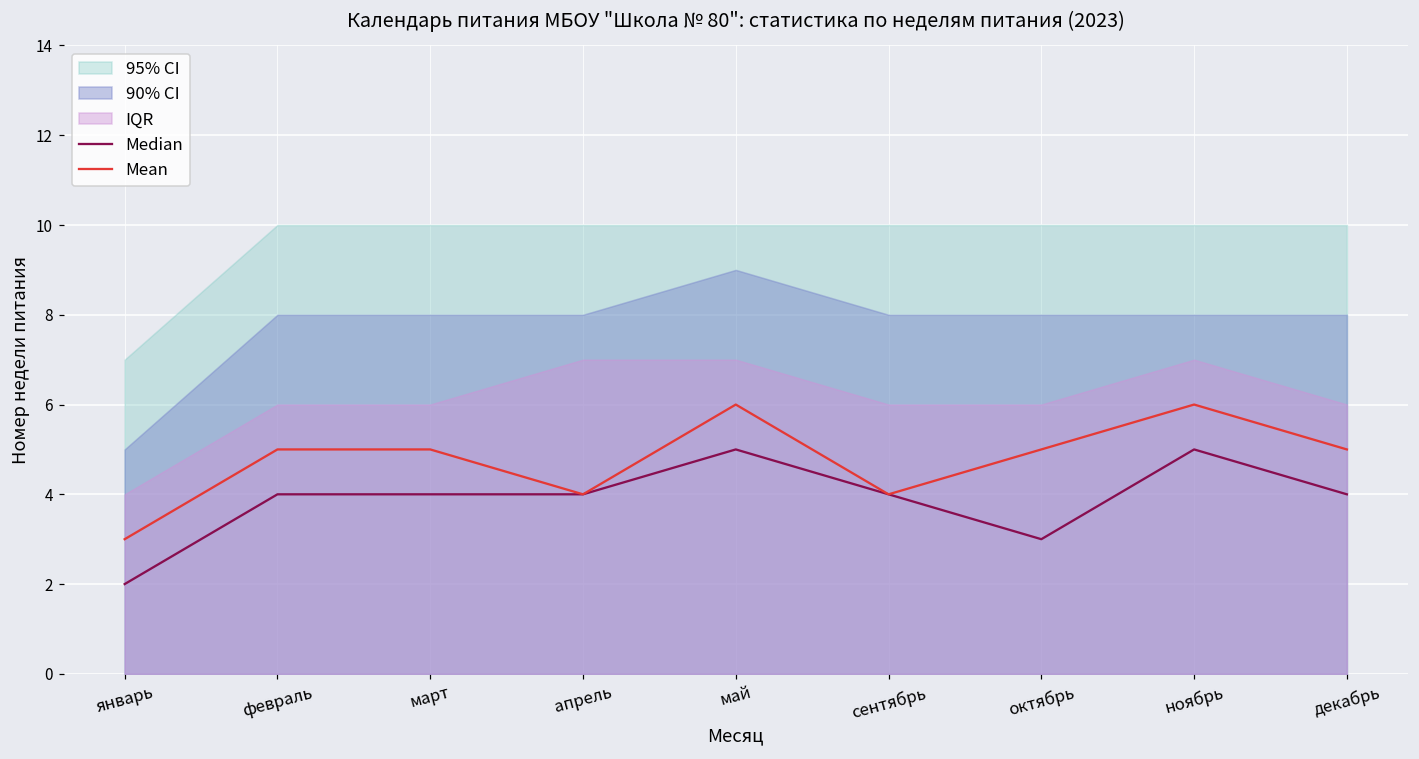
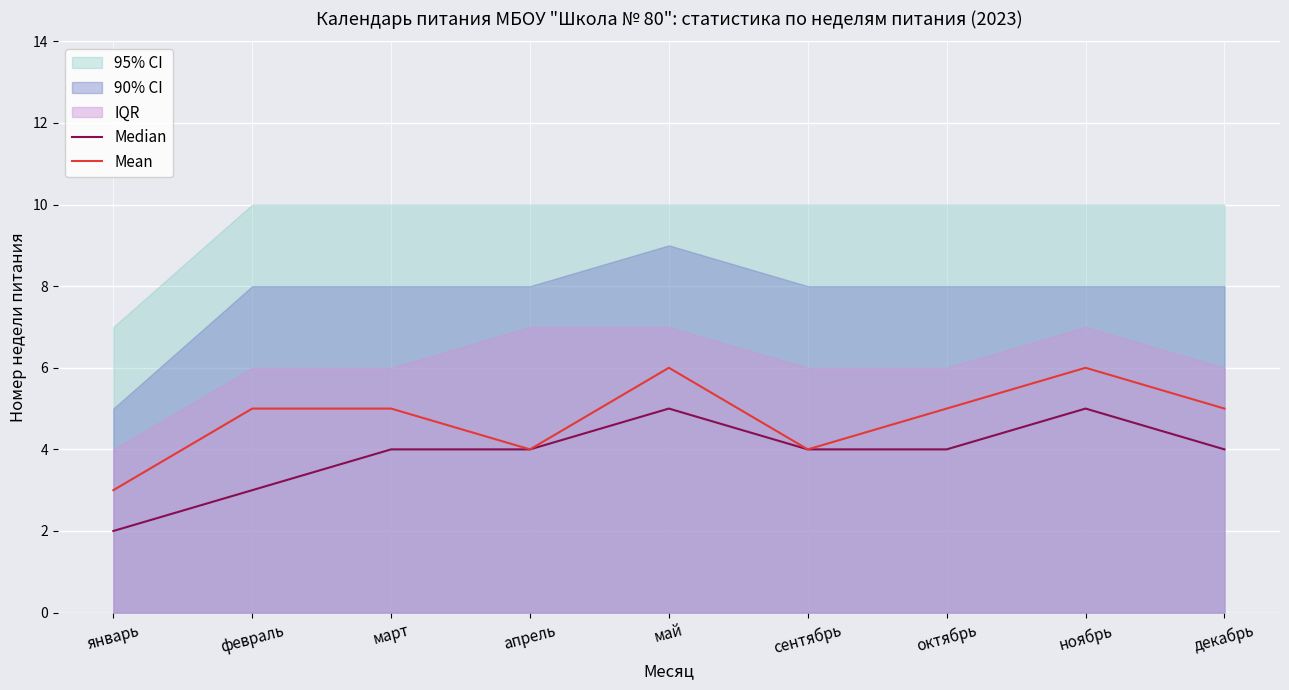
  {
    "Median": {
      "январь": 2,
-     "февраль": 4,
+     "февраль": 3,
      "март": 4,
      "май": 5,
-     "октябрь": 3,
+     "октябрь": 4,
      "ноябрь": 5,
      "декабрь": 4
    },
    "Mean": {
      "январь": 3,
      "февраль": 5,
      "март": 5,
      "май": 6,
      "октябрь": 5,
      "ноябрь": 6,
      "декабрь": 5
    }
  }
